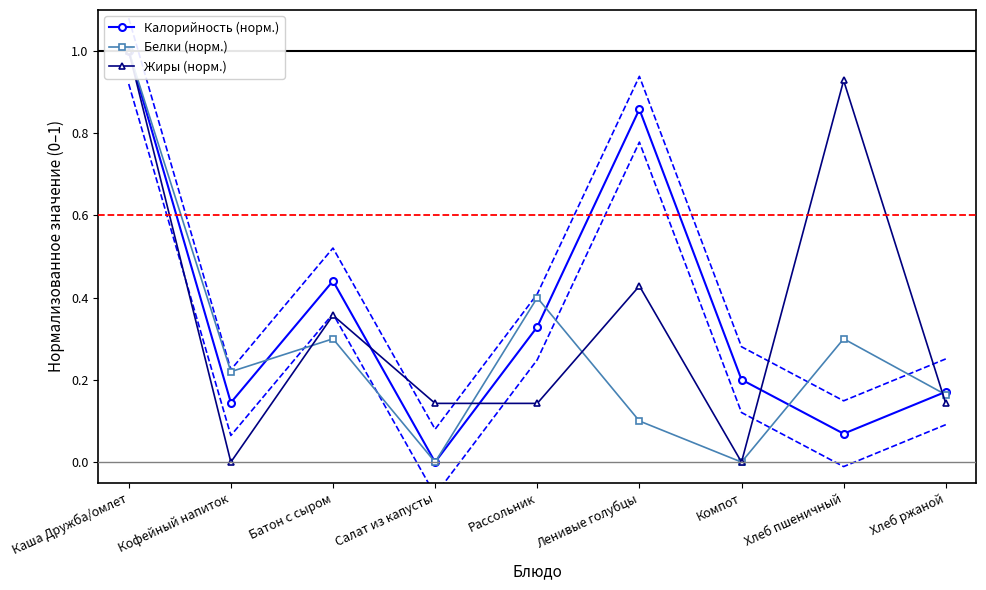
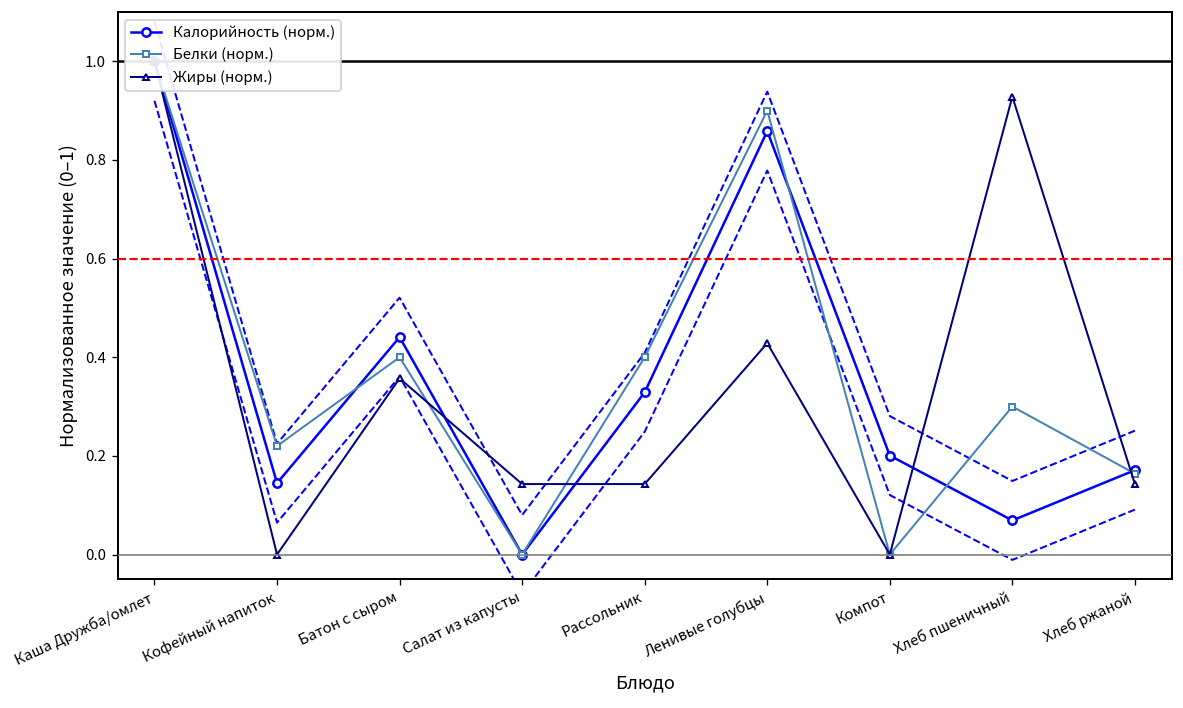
  {
    "Белки (норм.)": {
-     "Батон с сыром": 0.30,
+     "Батон с сыром": 0.40,
      "Рассольник": 0.40,
-     "Ленивые голубцы": 0.10,
+     "Ленивые голубцы": 0.90,
      "Хлеб пшеничный": 0.30,
      "Хлеб ржаной": 0.16
    },
    "Жиры (норм.)": {
      "Кофейный напиток": 0.00,
      "Салат из капусты": 0.14,
      "Рассольник": 0.14,
      "Ленивые голубцы": 0.43,
      "Хлеб пшеничный": 0.93,
      "Хлеб ржаной": 0.14
    }
  }
